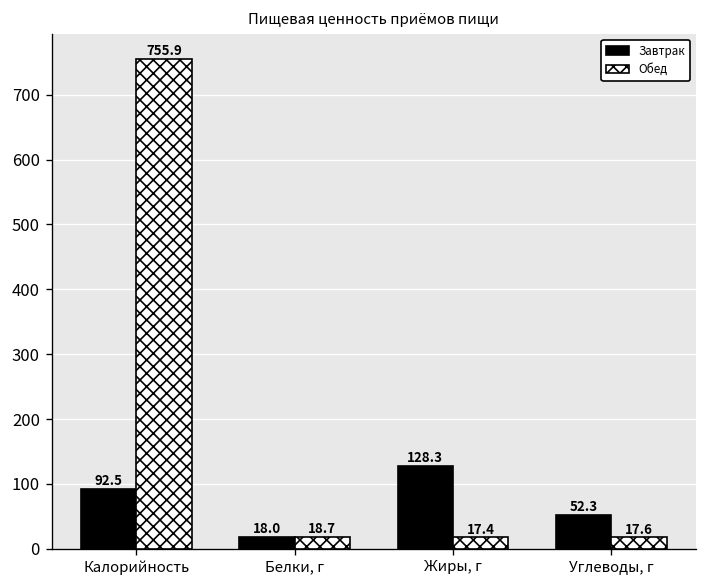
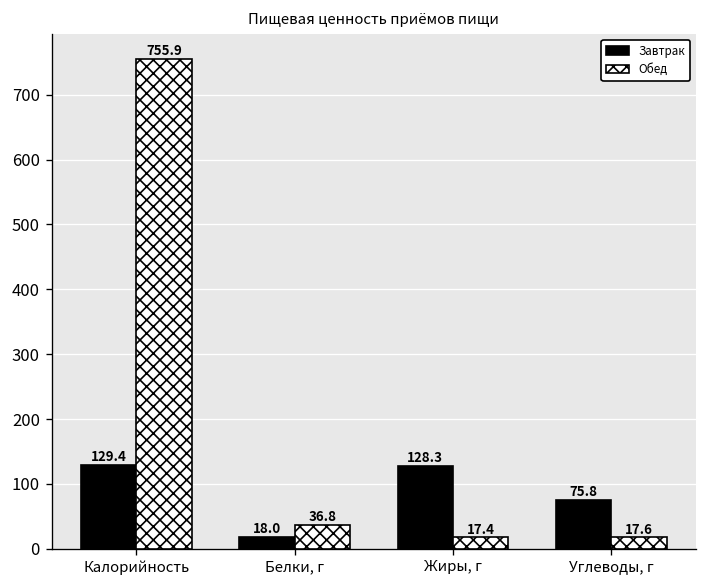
  {
    "Завтрак": {
-     "Калорийность": 92.5,
+     "Калорийность": 129.4,
      "Белки, г": 18.0,
      "Жиры, г": 128.3,
-     "Углеводы, г": 52.3
+     "Углеводы, г": 75.8
    },
    "Обед": {
      "Калорийность": 755.9,
-     "Белки, г": 18.7,
+     "Белки, г": 36.8,
      "Жиры, г": 17.4,
      "Углеводы, г": 17.6
    }
  }
